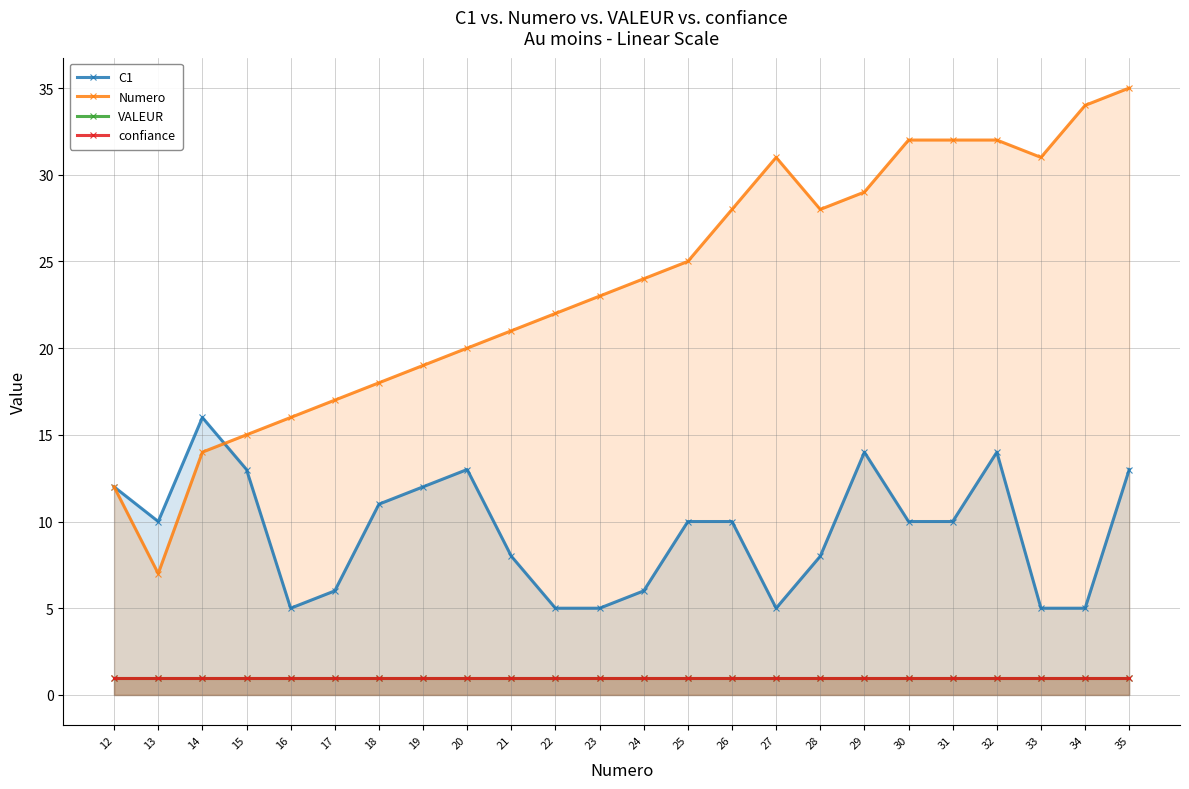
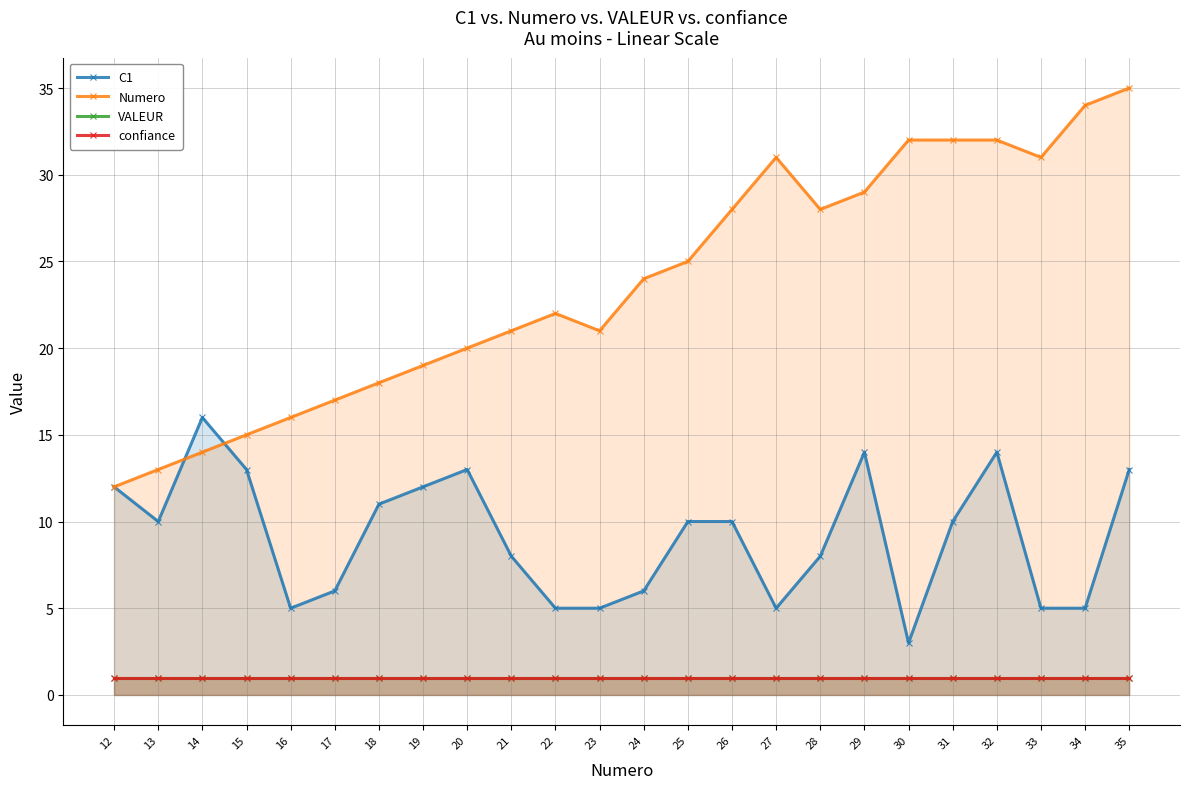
  {
    "C1": {
      "13": 10,
      "14": 16,
      "15": 13,
      "16": 5,
      "17": 6,
      "18": 11,
      "19": 12,
      "20": 13,
      "21": 8,
      "22": 5,
      "23": 5,
      "24": 6,
      "25": 10,
      "26": 10,
      "27": 5,
      "28": 8,
      "29": 14,
-     "30": 10,
+     "30": 3,
      "31": 10,
      "32": 14,
      "33": 5,
      "34": 5,
      "35": 13
    },
    "Numero": {
-     "13": 7,
+     "13": 13,
      "14": 14,
      "15": 15,
      "16": 16,
      "17": 17,
      "18": 18,
      "19": 19,
      "20": 20,
      "21": 21,
      "22": 22,
-     "23": 23,
+     "23": 21,
      "24": 24,
      "25": 25,
      "26": 28,
      "27": 31,
      "28": 28,
      "29": 29,
      "30": 32,
      "31": 32,
      "32": 32,
      "33": 31,
      "34": 34,
      "35": 35
    },
    "confiance": {
      "12": 1,
      "13": 1,
      "14": 1,
      "15": 1,
      "16": 1,
      "17": 1,
      "18": 1,
      "19": 1,
      "20": 1,
      "21": 1,
      "22": 1,
      "23": 1,
      "24": 1,
      "25": 1,
      "26": 1,
      "27": 1,
      "28": 1,
      "29": 1,
      "30": 1,
      "31": 1,
      "32": 1,
      "33": 1,
      "34": 1,
      "35": 1
    }
  }
